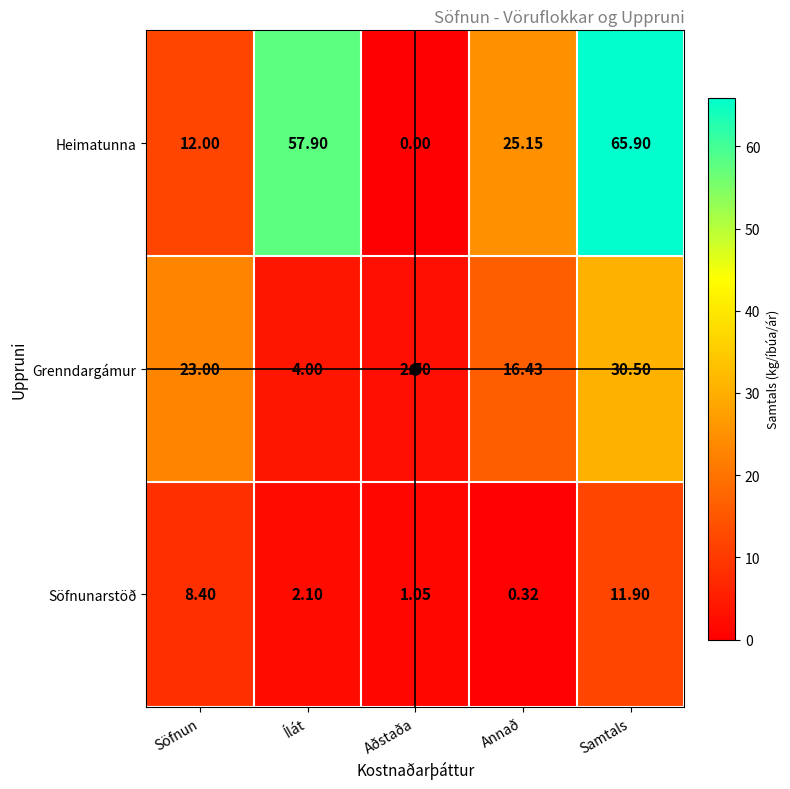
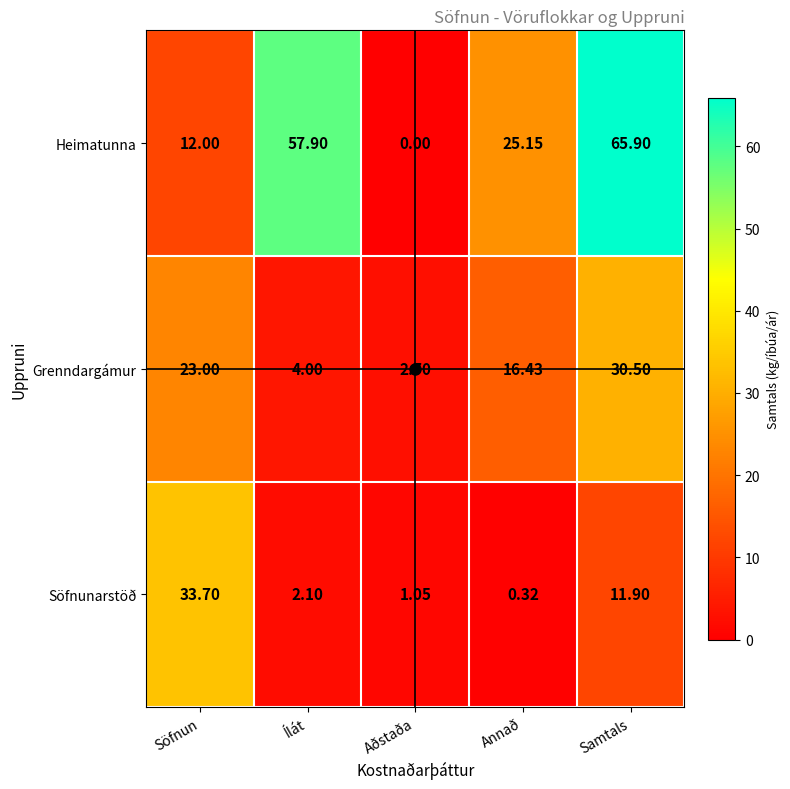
  {
    "Heimatunna": {
      "Söfnun": 12.00,
      "Ílát": 57.90,
      "Aðstaða": 0.00,
      "Annað": 25.15,
      "Samtals": 65.90
    },
    "Grenndargámur": {
      "Söfnun": 23.00,
      "Ílát": 4.00,
      "Annað": 16.43,
      "Samtals": 30.50
    },
    "Söfnunarstöð": {
-     "Söfnun": 8.40,
+     "Söfnun": 33.70,
      "Ílát": 2.10,
      "Aðstaða": 1.05,
      "Annað": 0.32,
      "Samtals": 11.90
    }
  }
